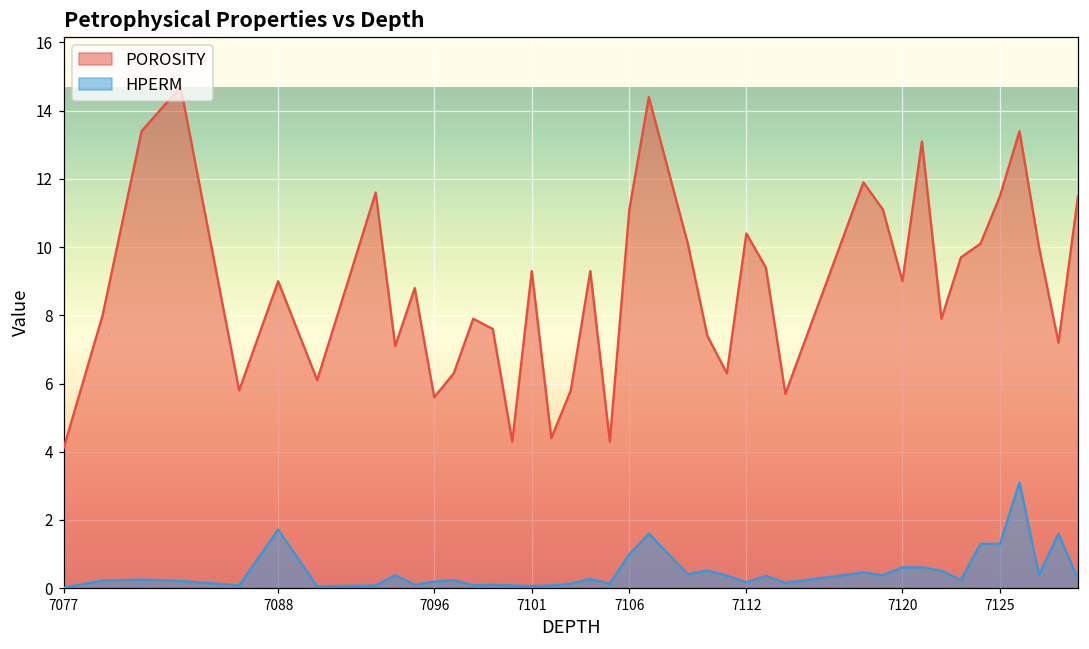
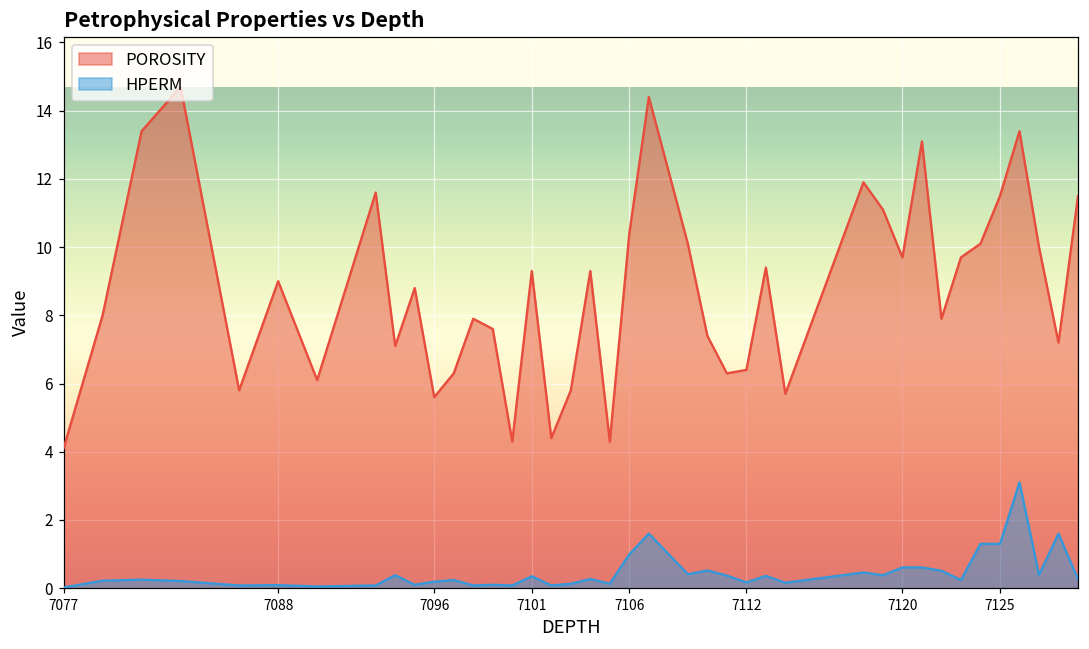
  {
    "POROSITY": {
      "7077": 4.1,
      "7088": 9.0,
      "7096": 5.6,
      "7101": 9.3,
-     "7106": 11.1,
-     "7112": 10.4,
-     "7120": 9.0,
+     "7106": 10.4,
+     "7112": 6.4,
+     "7120": 9.7,
      "7125": 11.5
    },
    "HPERM": {
      "7077": 0.0,
-     "7088": 1.7,
+     "7088": 0.1,
      "7096": 0.2,
-     "7101": 0.1,
+     "7101": 0.4,
      "7106": 1.0,
      "7112": 0.2,
      "7120": 0.6,
      "7125": 1.3
    }
  }
